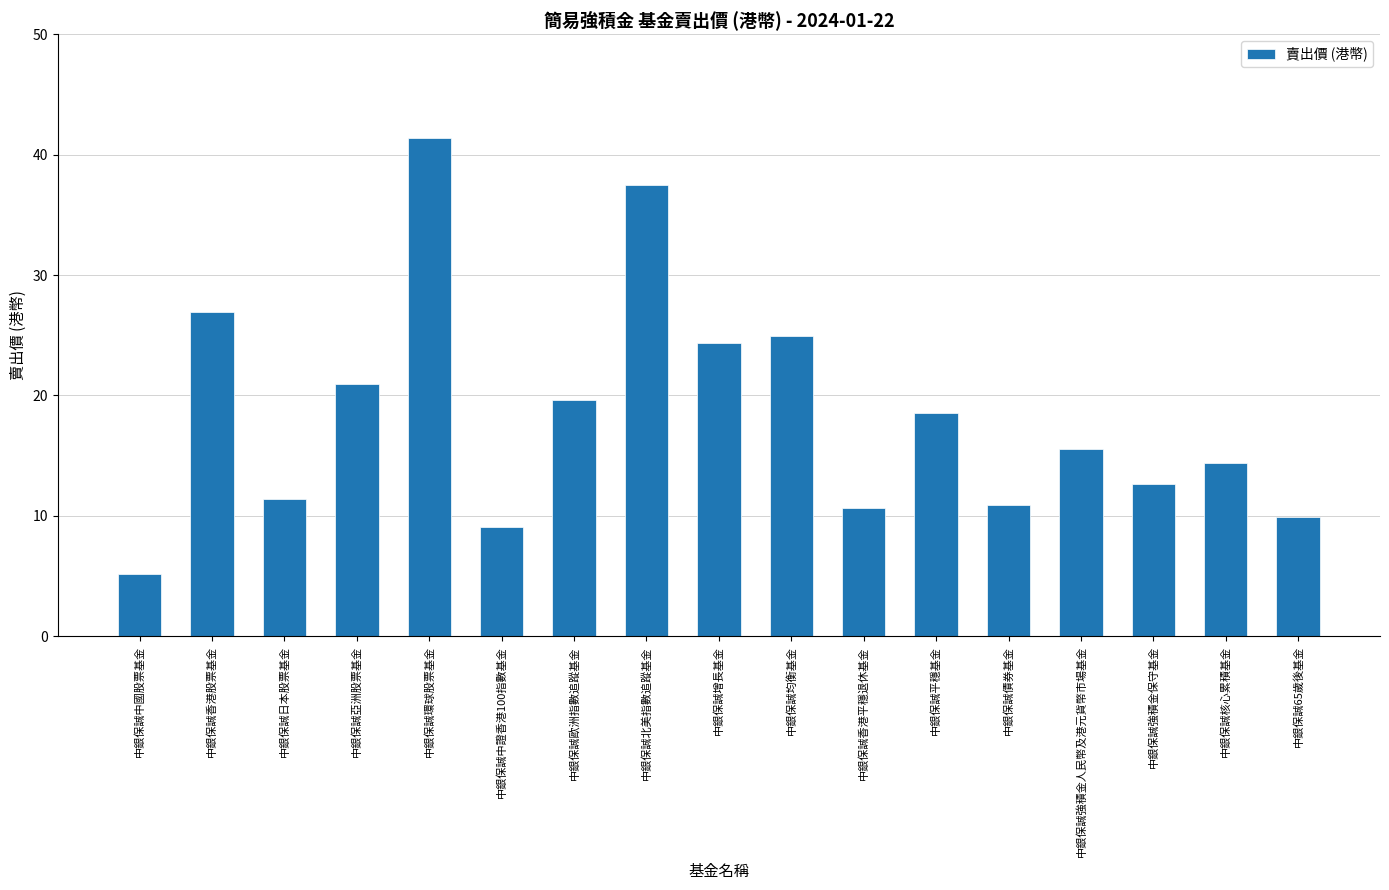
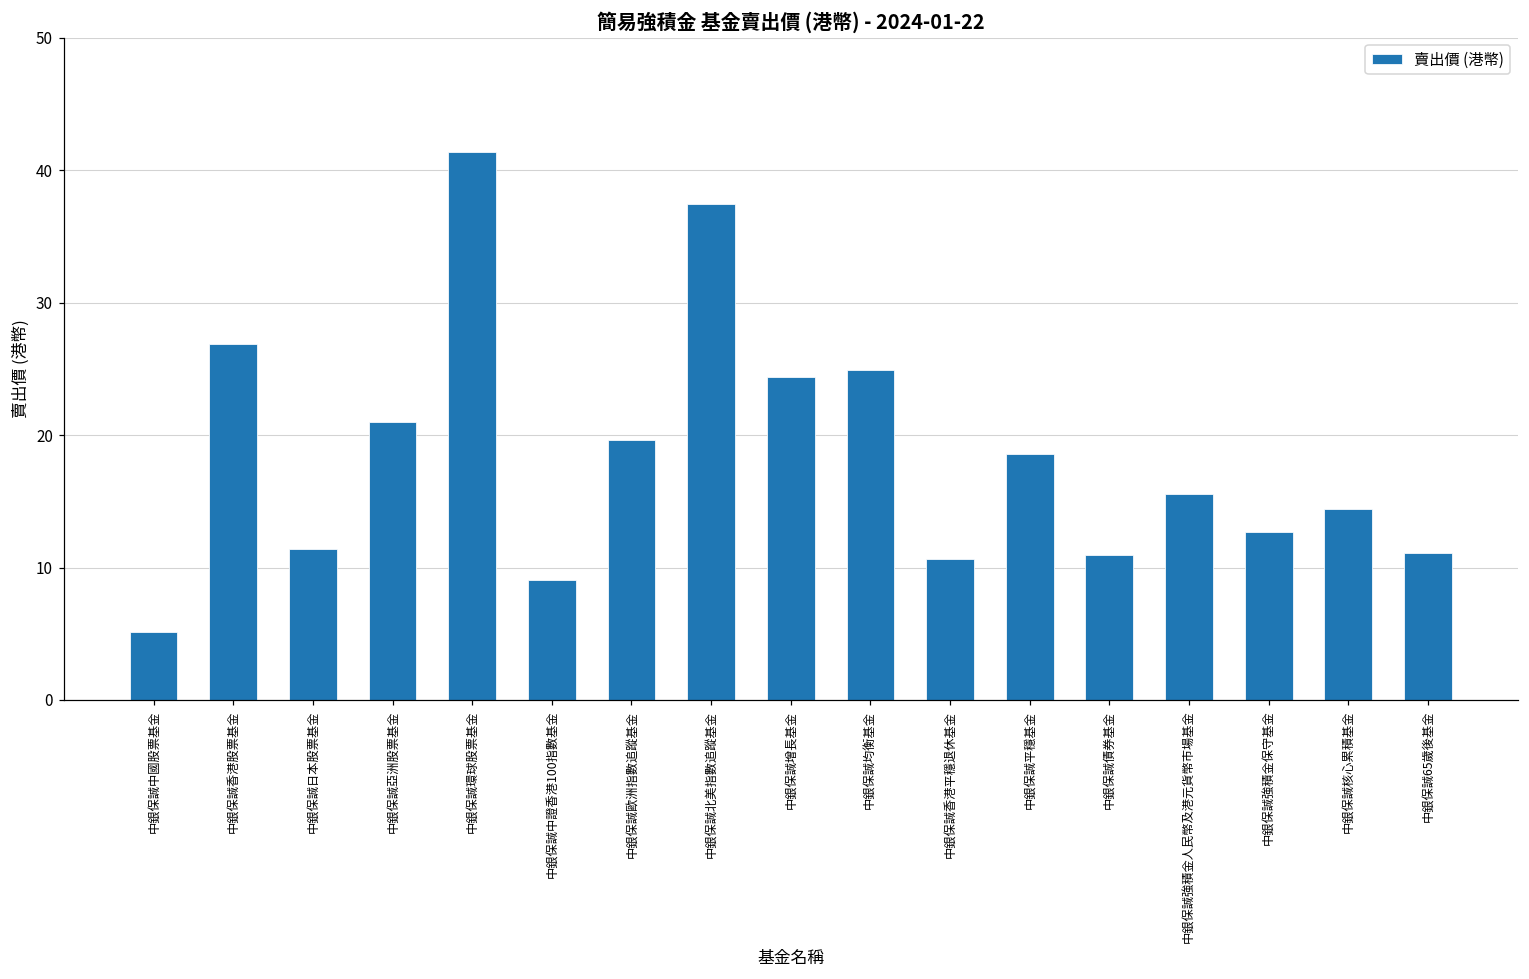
  {
    "中銀保誠中國股票基金": 5.2,
    "中銀保誠香港股票基金": 26.9,
    "中銀保誠日本股票基金": 11.4,
    "中銀保誠亞洲股票基金": 21.0,
    "中銀保誠環球股票基金": 41.4,
    "中銀保誠中證香港100指數基金": 9.1,
    "中銀保誠歐洲指數追蹤基金": 19.7,
    "中銀保誠北美指數追蹤基金": 37.4,
    "中銀保誠增長基金": 24.4,
    "中銀保誠均衡基金": 24.9,
    "中銀保誠香港平穩退休基金": 10.7,
    "中銀保誠平穩基金": 18.5,
    "中銀保誠債券基金": 10.9,
    "中銀保誠強積金人民幣及港元貨幣市場基金": 15.6,
    "中銀保誠強積金保守基金": 12.7,
    "中銀保誠核心累積基金": 14.4,
-   "中銀保誠65歲後基金": 9.9
+   "中銀保誠65歲後基金": 11.1
  }
